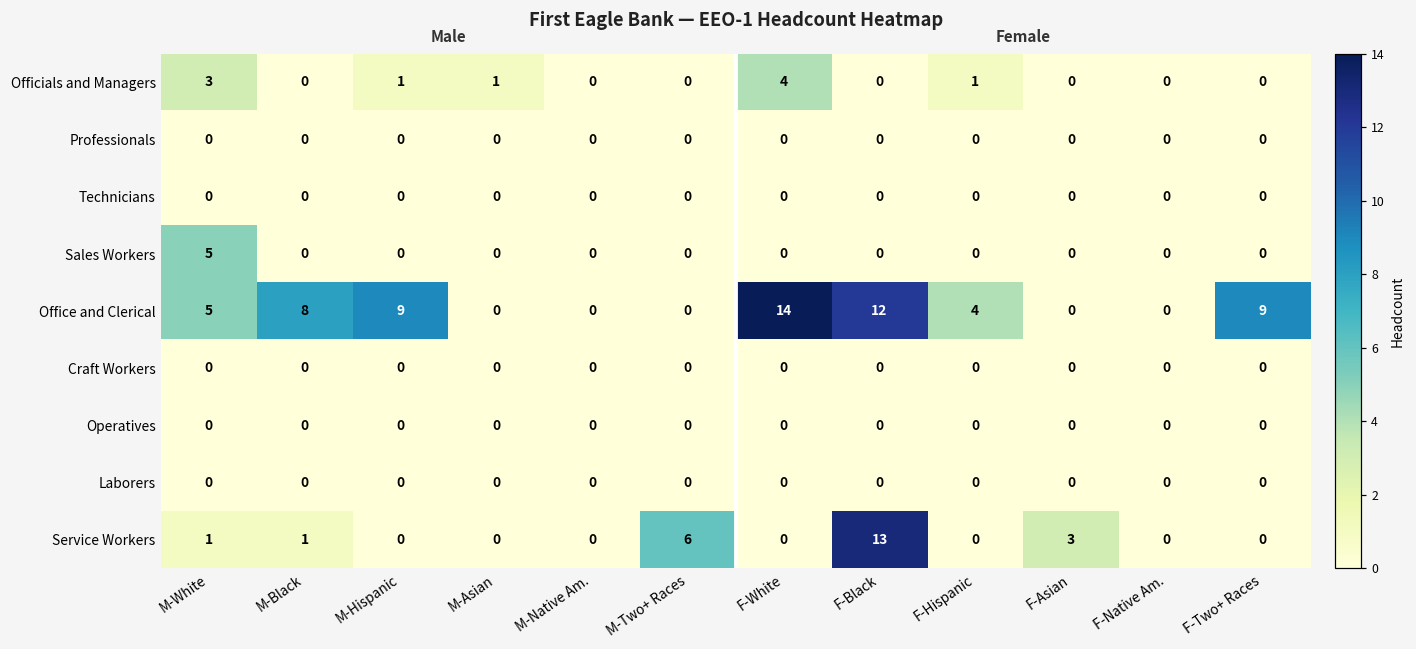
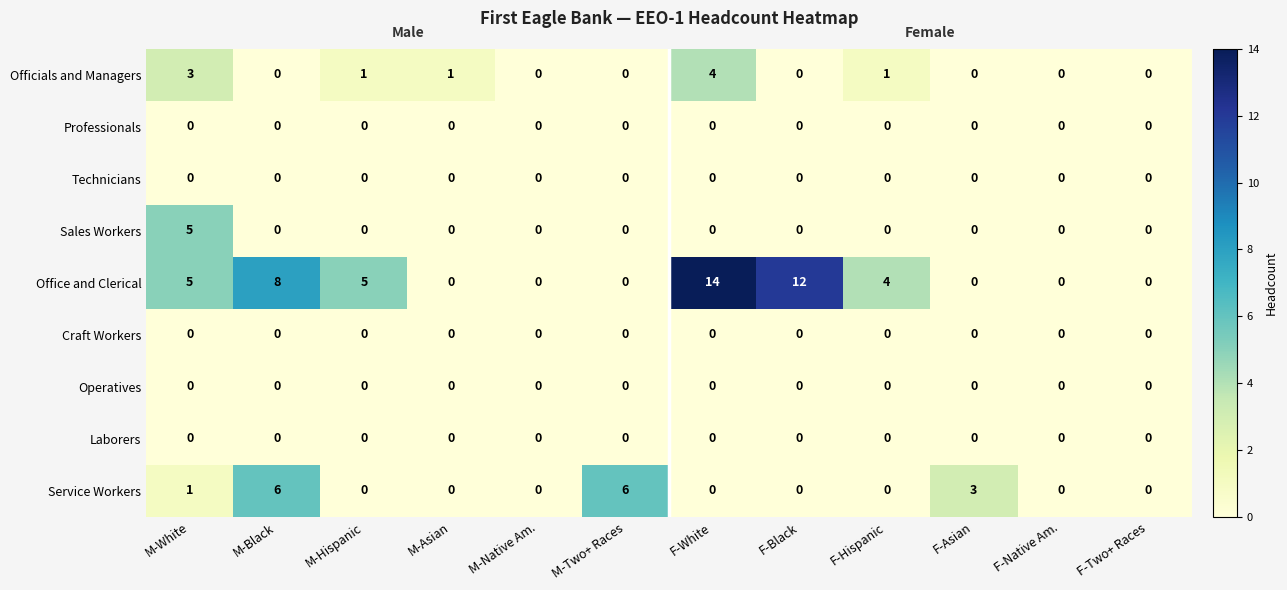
  {
    "Officials and Managers": {
      "M-White": 3,
      "M-Black": 0,
      "M-Hispanic": 1,
      "M-Asian": 1,
      "M-Native Am.": 0,
      "M-Two+ Races": 0,
      "F-White": 4,
      "F-Black": 0,
      "F-Hispanic": 1,
      "F-Asian": 0,
      "F-Native Am.": 0,
      "F-Two+ Races": 0
    },
    "Professionals": {
      "M-White": 0,
      "M-Black": 0,
      "M-Hispanic": 0,
      "M-Asian": 0,
      "M-Native Am.": 0,
      "M-Two+ Races": 0,
      "F-White": 0,
      "F-Black": 0,
      "F-Hispanic": 0,
      "F-Asian": 0,
      "F-Native Am.": 0,
      "F-Two+ Races": 0
    },
    "Technicians": {
      "M-White": 0,
      "M-Black": 0,
      "M-Hispanic": 0,
      "M-Asian": 0,
      "M-Native Am.": 0,
      "M-Two+ Races": 0,
      "F-White": 0,
      "F-Black": 0,
      "F-Hispanic": 0,
      "F-Asian": 0,
      "F-Native Am.": 0,
      "F-Two+ Races": 0
    },
    "Sales Workers": {
      "M-White": 5,
      "M-Black": 0,
      "M-Hispanic": 0,
      "M-Asian": 0,
      "M-Native Am.": 0,
      "M-Two+ Races": 0,
      "F-White": 0,
      "F-Black": 0,
      "F-Hispanic": 0,
      "F-Asian": 0,
      "F-Native Am.": 0,
      "F-Two+ Races": 0
    },
    "Office and Clerical": {
      "M-White": 5,
      "M-Black": 8,
-     "M-Hispanic": 9,
+     "M-Hispanic": 5,
      "M-Asian": 0,
      "M-Native Am.": 0,
      "M-Two+ Races": 0,
      "F-White": 14,
      "F-Black": 12,
      "F-Hispanic": 4,
      "F-Asian": 0,
      "F-Native Am.": 0,
-     "F-Two+ Races": 9
+     "F-Two+ Races": 0
    },
    "Craft Workers": {
      "M-White": 0,
      "M-Black": 0,
      "M-Hispanic": 0,
      "M-Asian": 0,
      "M-Native Am.": 0,
      "M-Two+ Races": 0,
      "F-White": 0,
      "F-Black": 0,
      "F-Hispanic": 0,
      "F-Asian": 0,
      "F-Native Am.": 0,
      "F-Two+ Races": 0
    },
    "Operatives": {
      "M-White": 0,
      "M-Black": 0,
      "M-Hispanic": 0,
      "M-Asian": 0,
      "M-Native Am.": 0,
      "M-Two+ Races": 0,
      "F-White": 0,
      "F-Black": 0,
      "F-Hispanic": 0,
      "F-Asian": 0,
      "F-Native Am.": 0,
      "F-Two+ Races": 0
    },
    "Laborers": {
      "M-White": 0,
      "M-Black": 0,
      "M-Hispanic": 0,
      "M-Asian": 0,
      "M-Native Am.": 0,
      "M-Two+ Races": 0,
      "F-White": 0,
      "F-Black": 0,
      "F-Hispanic": 0,
      "F-Asian": 0,
      "F-Native Am.": 0,
      "F-Two+ Races": 0
    },
    "Service Workers": {
      "M-White": 1,
-     "M-Black": 1,
+     "M-Black": 6,
      "M-Hispanic": 0,
      "M-Asian": 0,
      "M-Native Am.": 0,
      "M-Two+ Races": 6,
      "F-White": 0,
-     "F-Black": 13,
+     "F-Black": 0,
      "F-Hispanic": 0,
      "F-Asian": 3,
      "F-Native Am.": 0,
      "F-Two+ Races": 0
    }
  }
